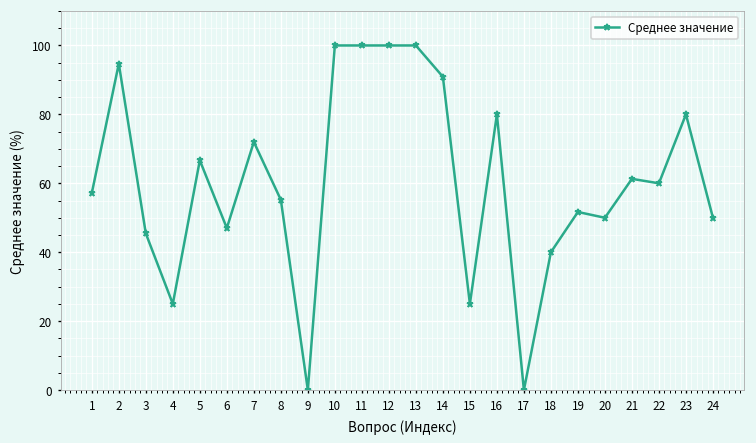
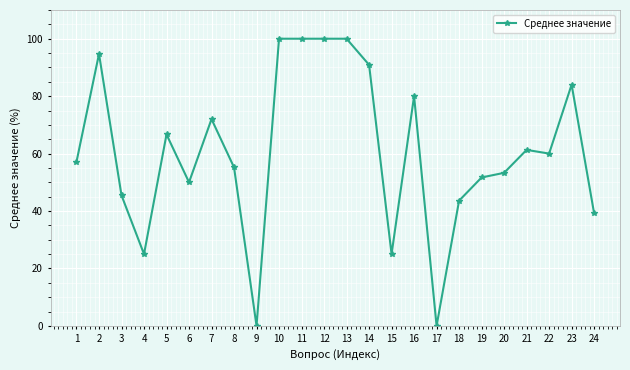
  {
    "1": 57,
    "2": 95,
    "3": 45,
    "4": 25,
    "5": 67,
-   "6": 47,
+   "6": 50,
    "7": 72,
    "8": 55,
    "9": 0,
    "10": 100,
    "11": 100,
    "12": 100,
    "13": 100,
    "14": 91,
    "15": 25,
    "16": 80,
    "17": 0,
-   "18": 40,
+   "18": 44,
    "19": 52,
-   "20": 50,
+   "20": 53,
    "21": 61,
    "22": 60,
-   "23": 80,
-   "24": 50
+   "23": 84,
+   "24": 39
  }
